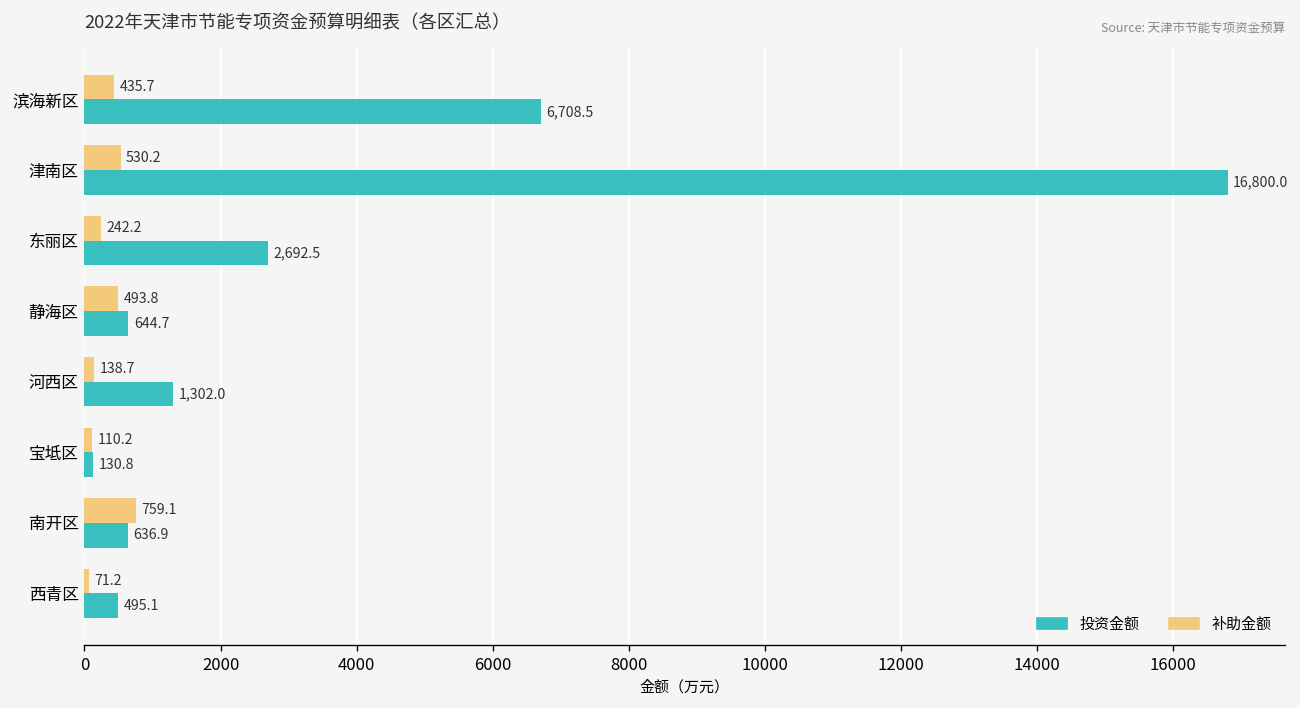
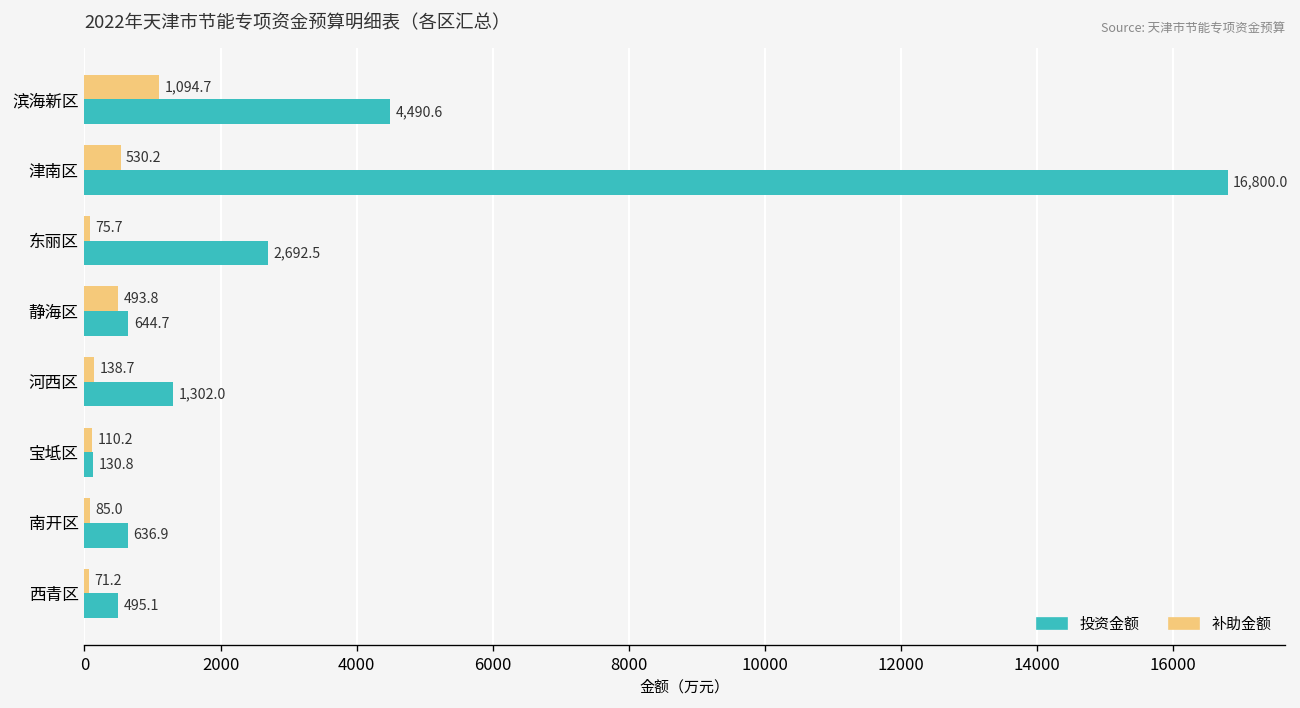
  {
    "投资金额": {
-     "滨海新区": "6,708.5",
+     "滨海新区": "4,490.6",
      "津南区": "16,800.0",
      "东丽区": "2,692.5",
      "静海区": "644.7",
      "河西区": "1,302.0",
      "宝坻区": "130.8",
      "南开区": "636.9",
      "西青区": "495.1"
    },
    "补助金额": {
-     "滨海新区": "435.7",
+     "滨海新区": "1,094.7",
      "津南区": "530.2",
-     "东丽区": "242.2",
+     "东丽区": "75.7",
      "静海区": "493.8",
      "河西区": "138.7",
      "宝坻区": "110.2",
-     "南开区": "759.1",
+     "南开区": "85.0",
      "西青区": "71.2"
    }
  }
